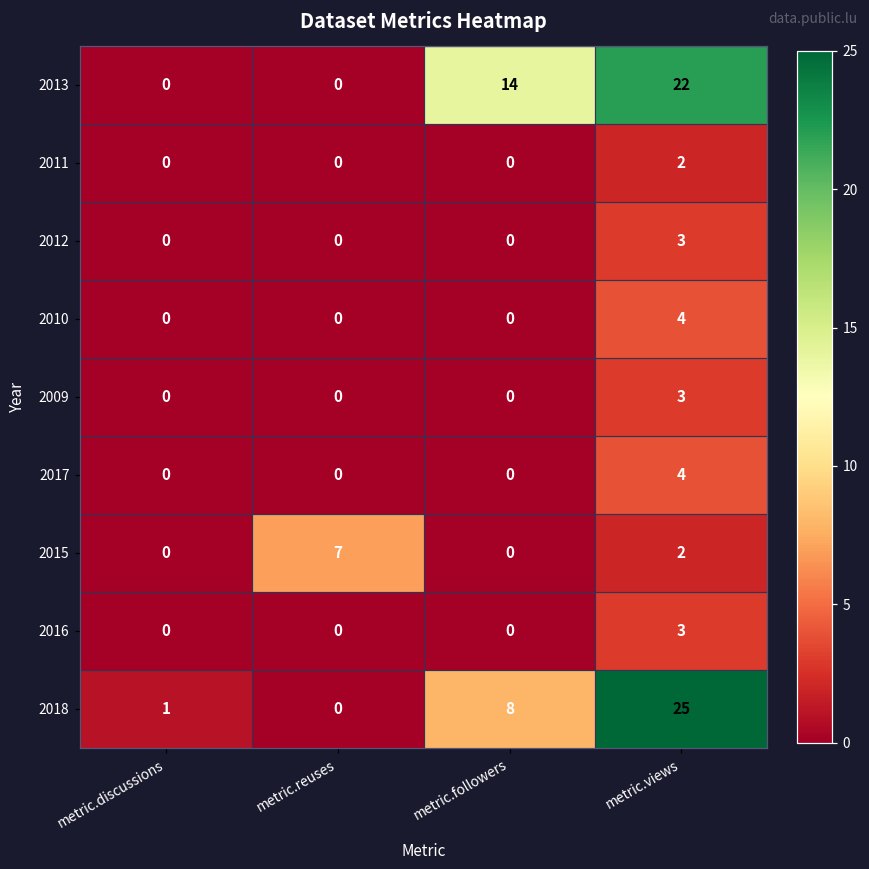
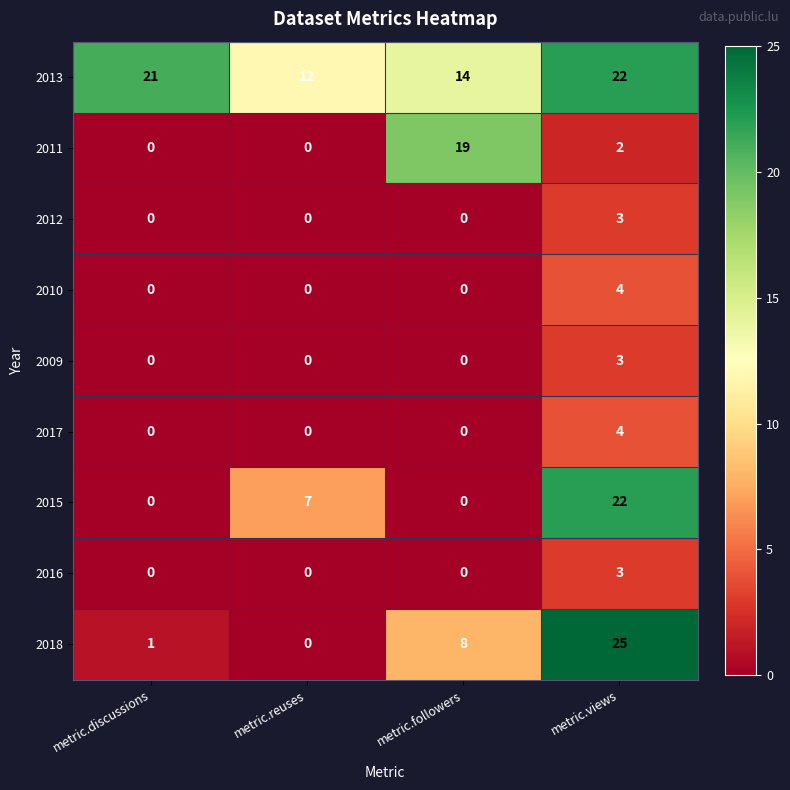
  {
    "2013": {
-     "metric.discussions": 0,
-     "metric.reuses": 0,
+     "metric.discussions": 21,
+     "metric.reuses": 12,
      "metric.followers": 14,
      "metric.views": 22
    },
    "2011": {
      "metric.discussions": 0,
      "metric.reuses": 0,
-     "metric.followers": 0,
+     "metric.followers": 19,
      "metric.views": 2
    },
    "2012": {
      "metric.discussions": 0,
      "metric.reuses": 0,
      "metric.followers": 0,
      "metric.views": 3
    },
    "2010": {
      "metric.discussions": 0,
      "metric.reuses": 0,
      "metric.followers": 0,
      "metric.views": 4
    },
    "2009": {
      "metric.discussions": 0,
      "metric.reuses": 0,
      "metric.followers": 0,
      "metric.views": 3
    },
    "2017": {
      "metric.discussions": 0,
      "metric.reuses": 0,
      "metric.followers": 0,
      "metric.views": 4
    },
    "2015": {
      "metric.discussions": 0,
      "metric.reuses": 7,
      "metric.followers": 0,
-     "metric.views": 2
+     "metric.views": 22
    },
    "2016": {
      "metric.discussions": 0,
      "metric.reuses": 0,
      "metric.followers": 0,
      "metric.views": 3
    },
    "2018": {
      "metric.discussions": 1,
      "metric.reuses": 0,
      "metric.followers": 8,
      "metric.views": 25
    }
  }
